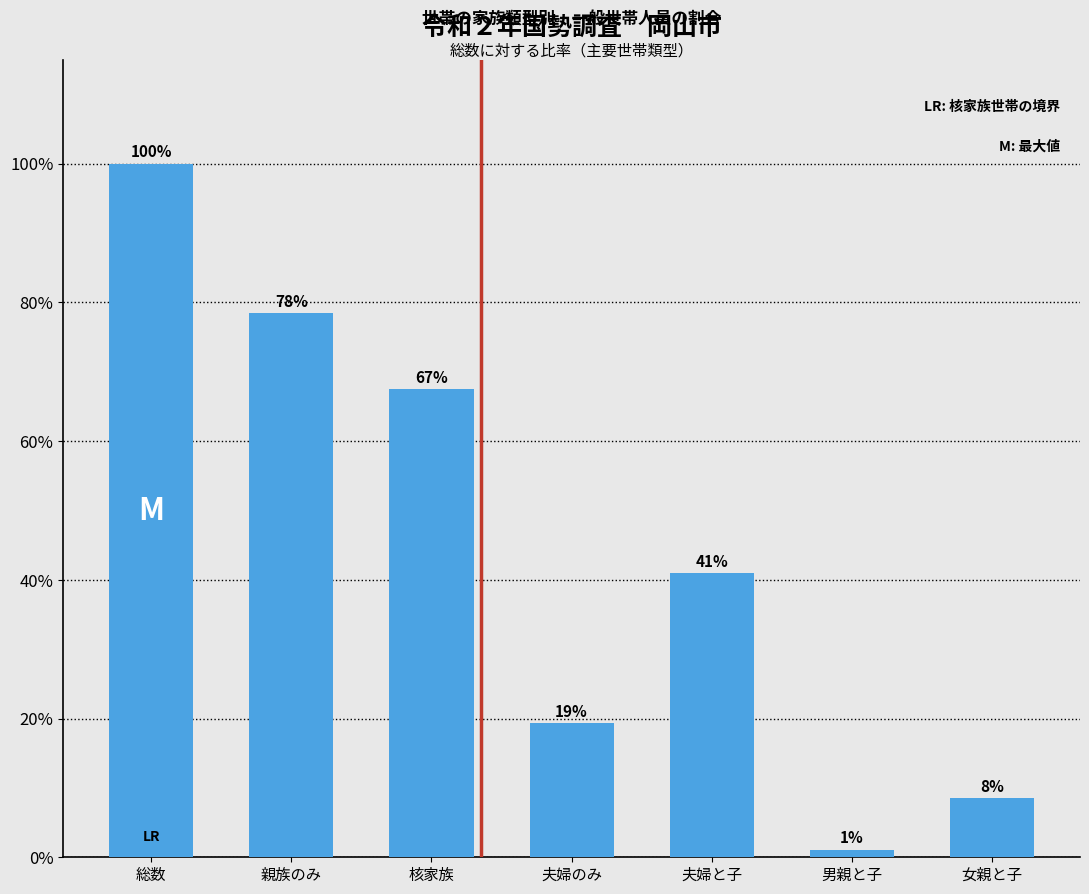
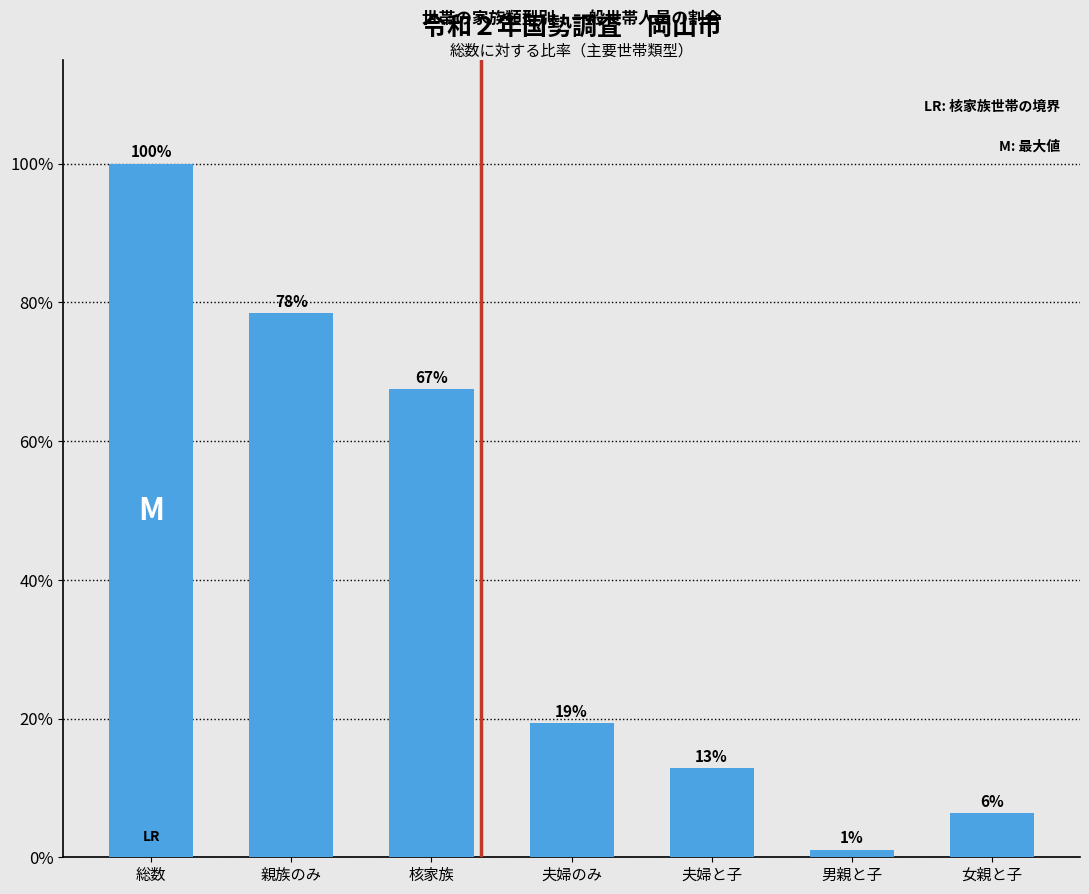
  {
    "総数": "100%",
    "親族のみ": "78%",
    "核家族": "67%",
    "夫婦のみ": "19%",
-   "夫婦と子": "41%",
+   "夫婦と子": "13%",
    "男親と子": "1%",
-   "女親と子": "8%"
+   "女親と子": "6%"
  }
